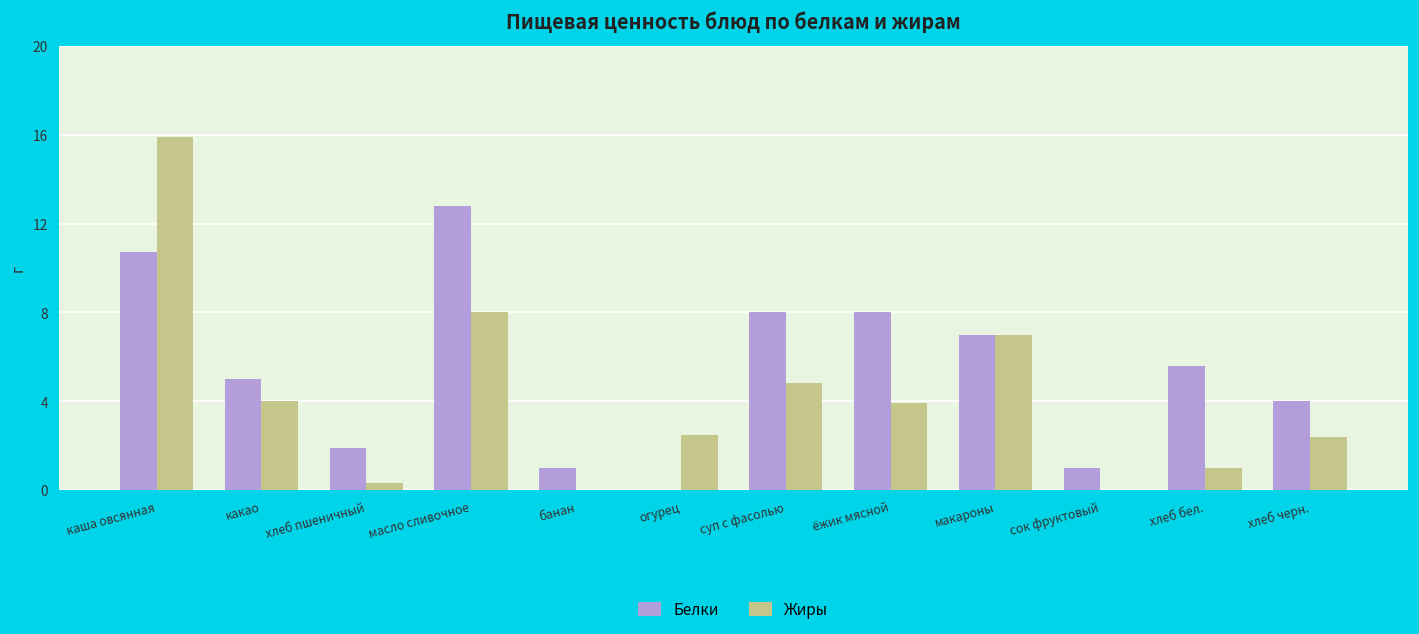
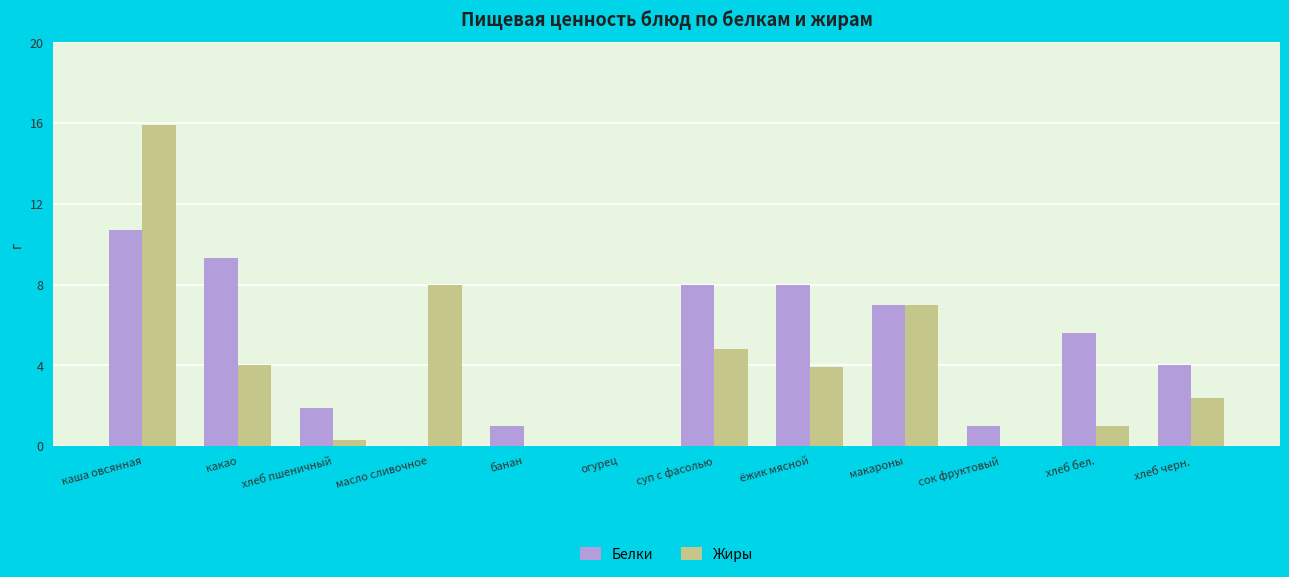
  {
    "Белки": {
      "каша овсянная": 10.7,
-     "какао": 5.0,
+     "какао": 9.3,
      "хлеб пшеничный": 1.9,
-     "масло сливочное": 12.8,
+     "масло сливочное": 0.0,
      "банан": 1.0,
      "огурец": 0.0,
      "суп с фасолью": 8.0,
      "ёжик мясной": 8.0,
      "макароны": 7.0,
      "сок фруктовый": 1.0,
      "хлеб бел.": 5.6,
      "хлеб черн.": 4.0
    },
    "Жиры": {
      "каша овсянная": 15.9,
      "какао": 4.0,
      "хлеб пшеничный": 0.3,
      "масло сливочное": 8.0,
      "банан": 0.0,
-     "огурец": 2.5,
+     "огурец": 0.0,
      "суп с фасолью": 4.8,
      "ёжик мясной": 3.9,
      "макароны": 7.0,
      "сок фруктовый": 0.0,
      "хлеб бел.": 1.0,
      "хлеб черн.": 2.4
    }
  }
